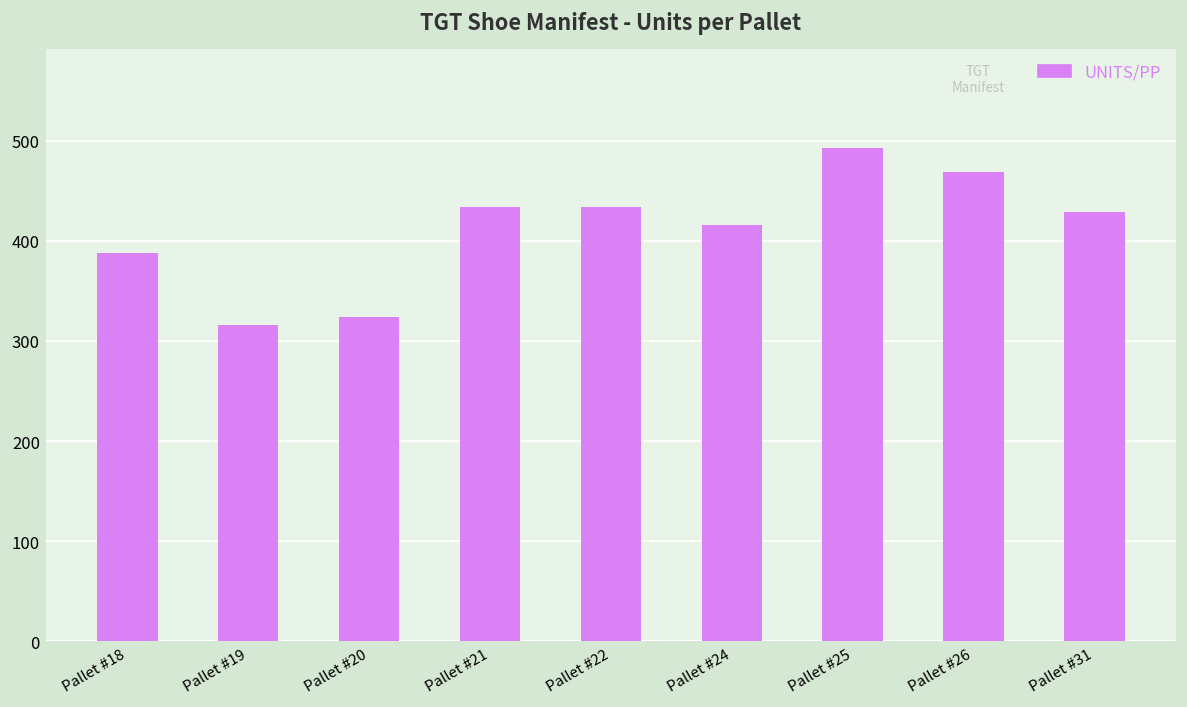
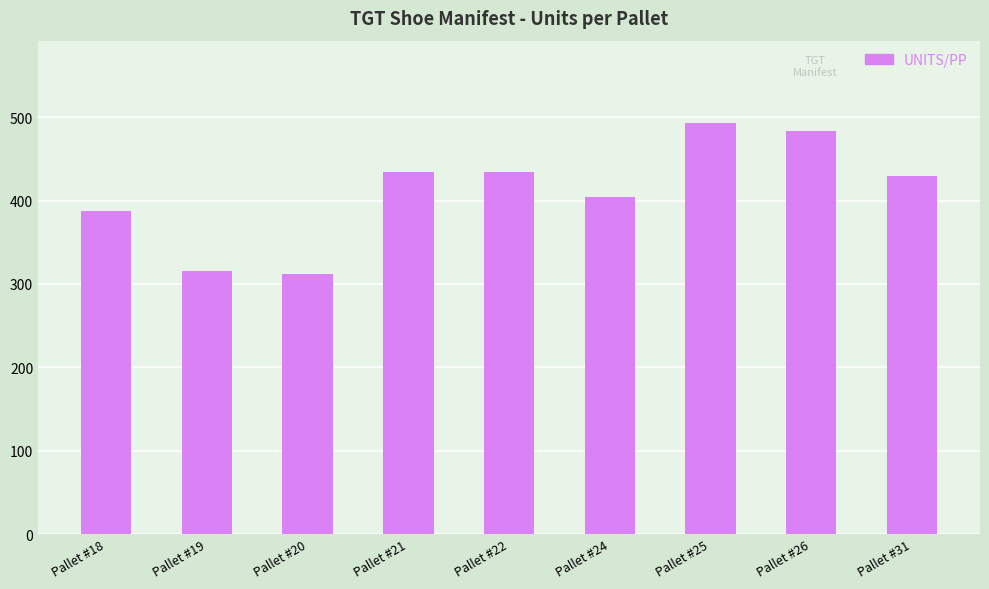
  {
    "Pallet #18": 390,
    "Pallet #19": 320,
-   "Pallet #20": 320,
+   "Pallet #20": 310,
    "Pallet #21": 430,
    "Pallet #22": 430,
-   "Pallet #24": 420,
+   "Pallet #24": 400,
    "Pallet #25": 490,
-   "Pallet #26": 470,
+   "Pallet #26": 480,
    "Pallet #31": 430
  }
